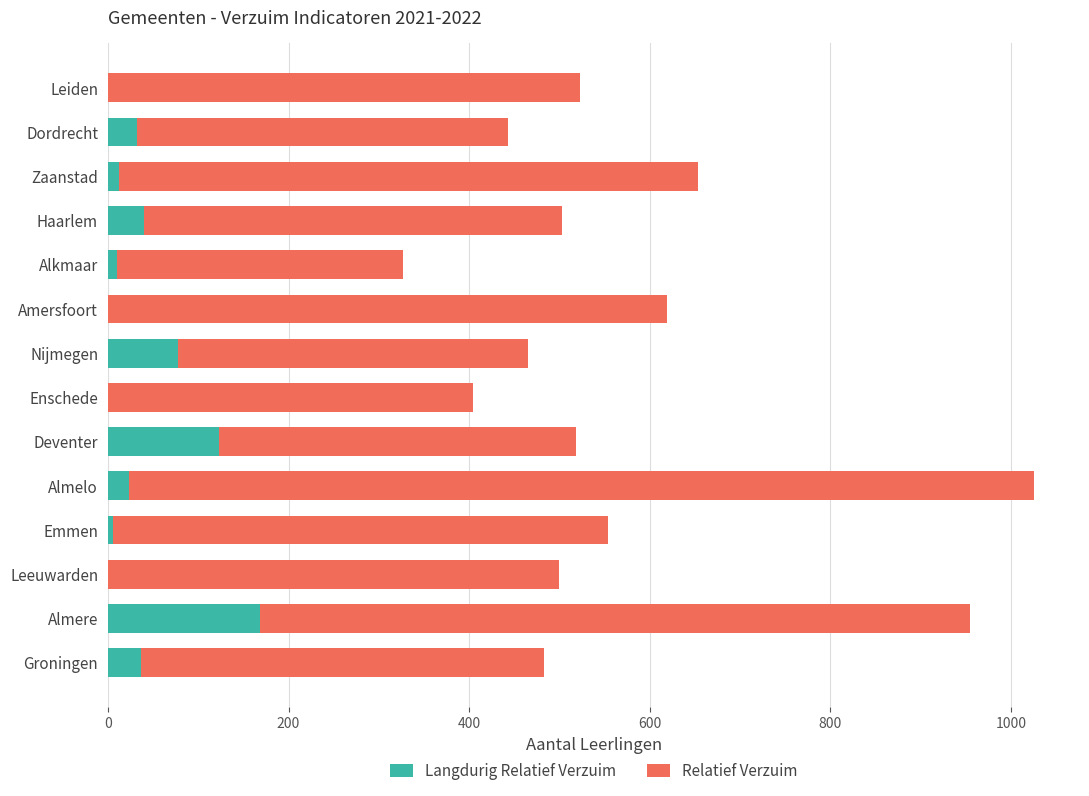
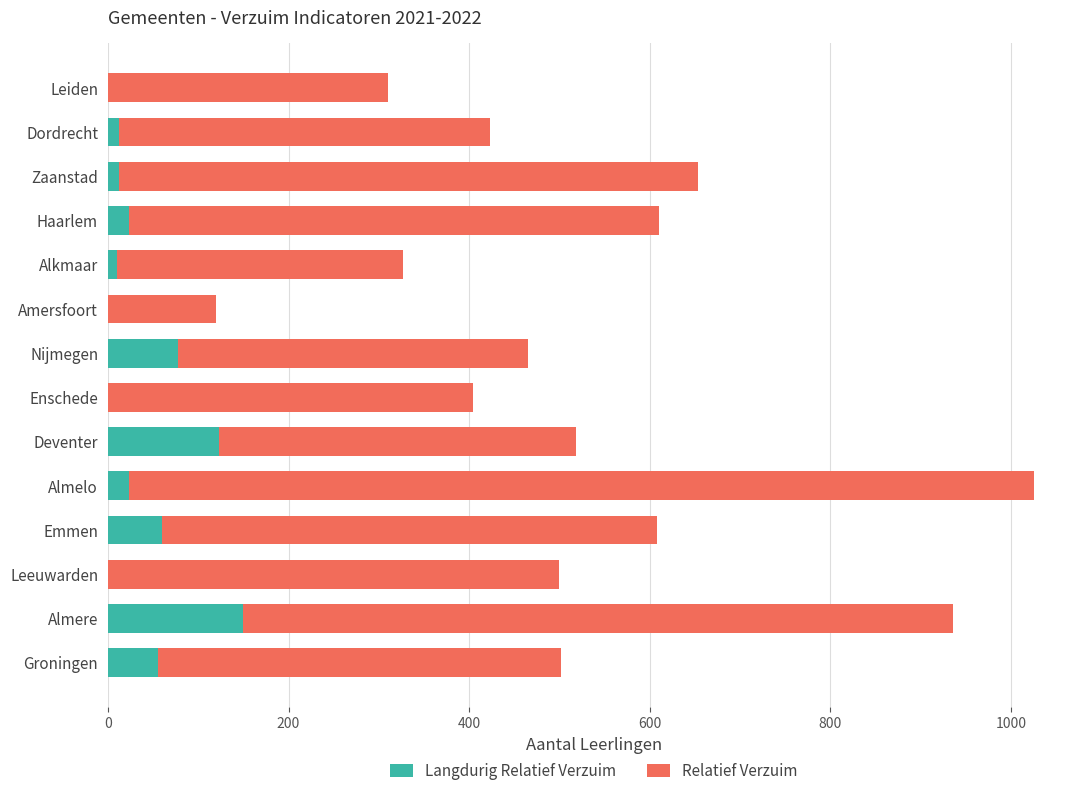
  {
    "Langdurig Relatief Verzuim": {
      "Leiden": 0,
-     "Dordrecht": 30,
+     "Dordrecht": 10,
      "Zaanstad": 10,
-     "Haarlem": 40,
+     "Haarlem": 20,
      "Alkmaar": 10,
      "Amersfoort": 0,
      "Nijmegen": 80,
      "Enschede": 0,
      "Deventer": 120,
      "Almelo": 20,
-     "Emmen": 10,
+     "Emmen": 60,
      "Leeuwarden": 0,
-     "Almere": 170,
-     "Groningen": 40
+     "Almere": 150,
+     "Groningen": 60
    },
    "Relatief Verzuim": {
-     "Leiden": 520,
+     "Leiden": 310,
      "Dordrecht": 410,
      "Zaanstad": 640,
-     "Haarlem": 460,
+     "Haarlem": 590,
      "Alkmaar": 320,
-     "Amersfoort": 620,
+     "Amersfoort": 120,
      "Nijmegen": 390,
      "Enschede": 400,
      "Deventer": 400,
      "Almelo": 1000,
      "Emmen": 550,
      "Leeuwarden": 500,
      "Almere": 790,
      "Groningen": 450
    }
  }
